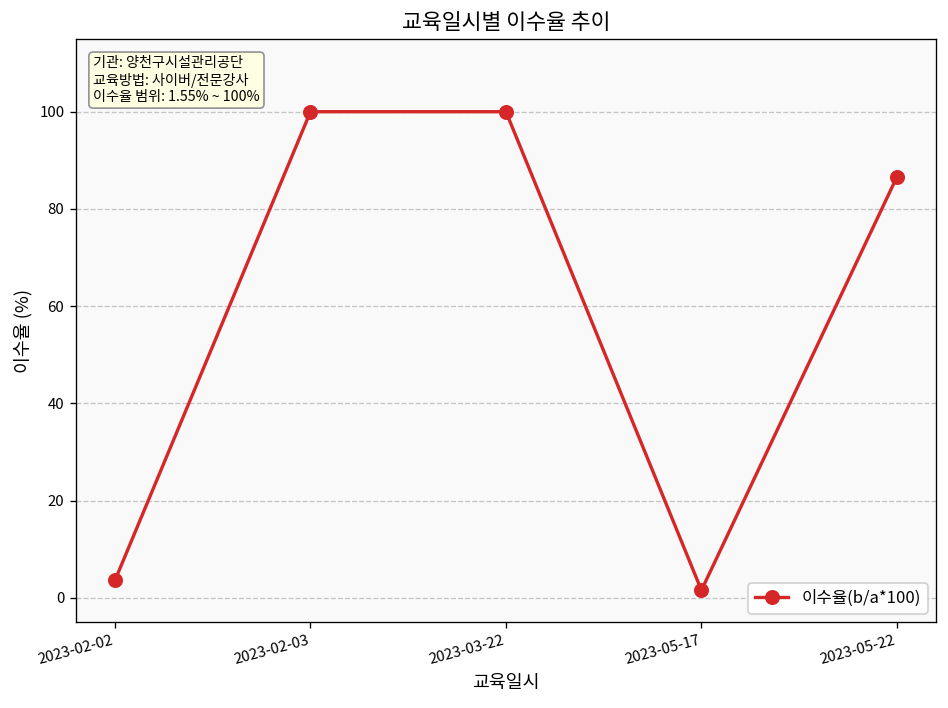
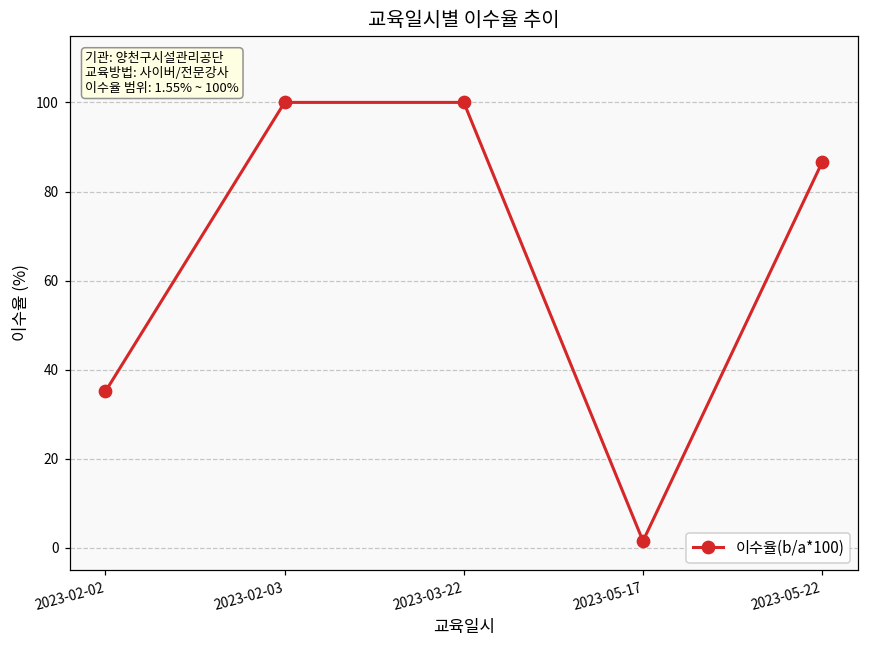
  {
-   "2023-02-02": 4,
+   "2023-02-02": 35,
    "2023-02-03": 100,
    "2023-03-22": 100,
    "2023-05-17": 2,
    "2023-05-22": 87
  }
